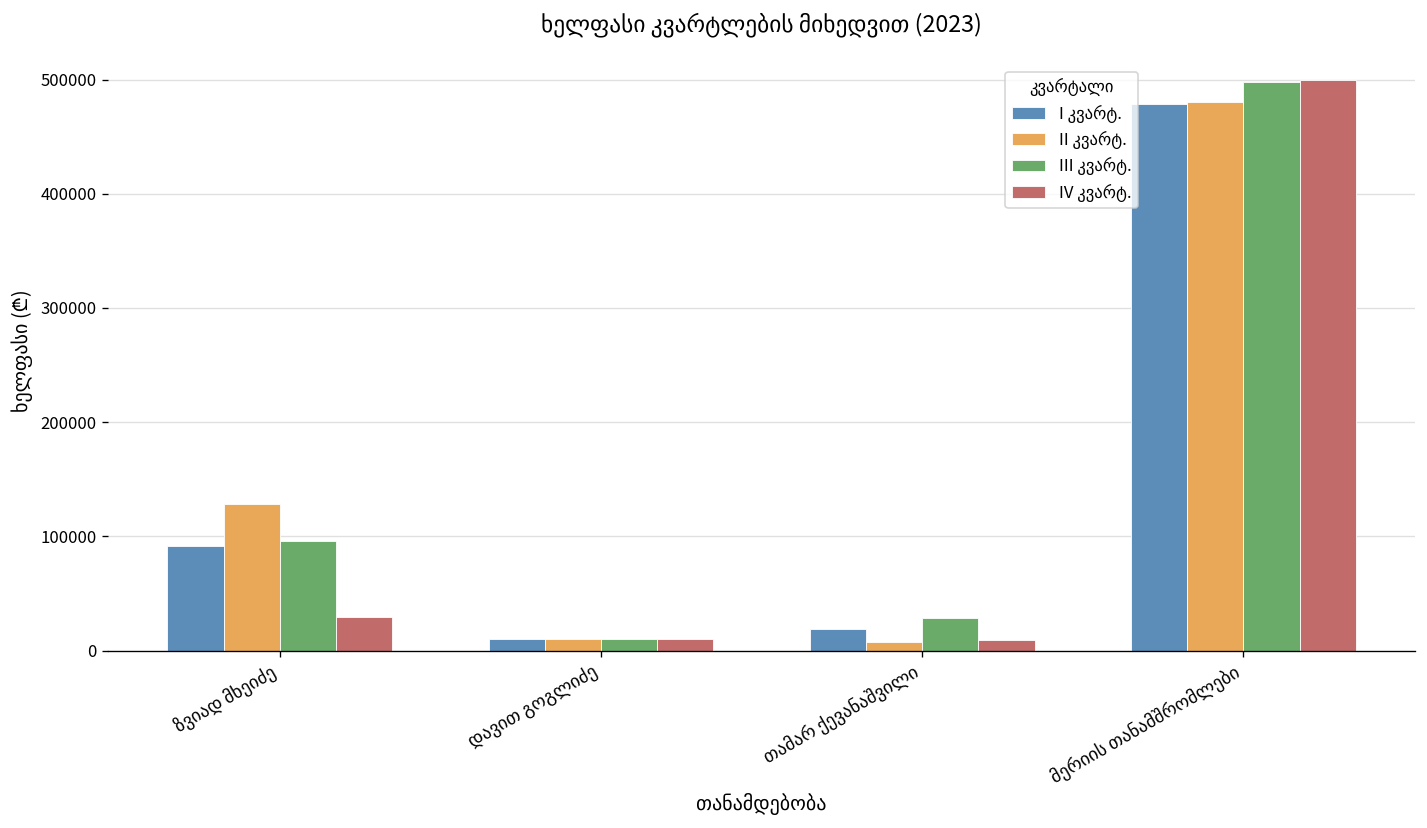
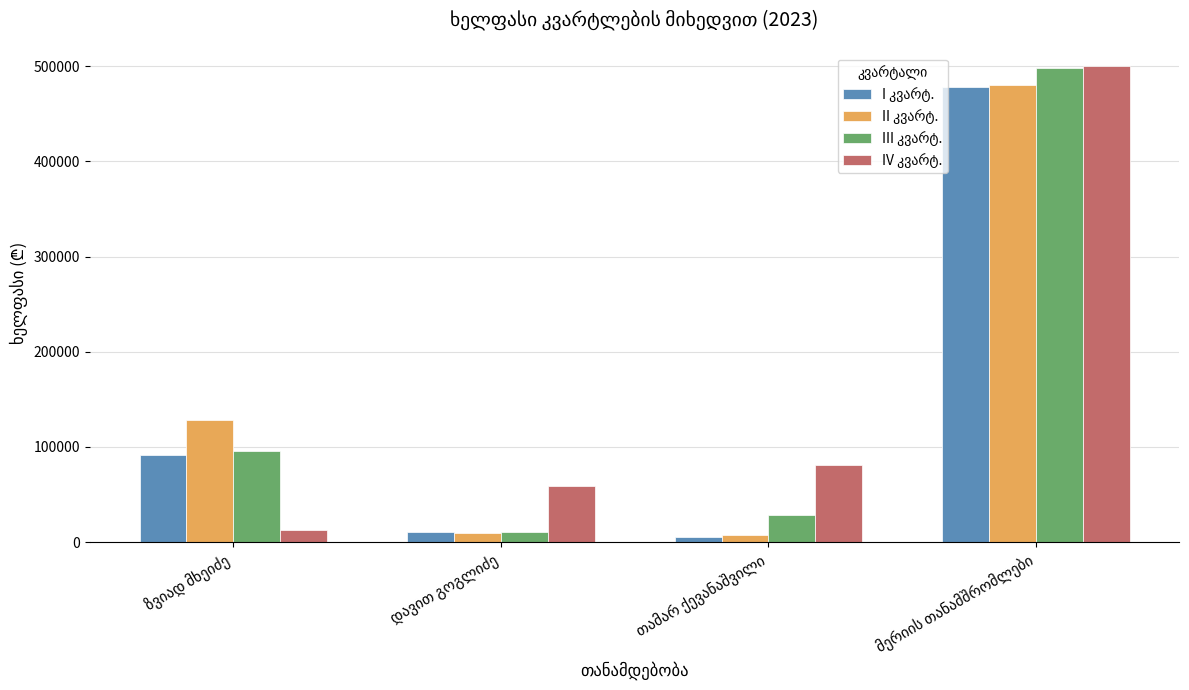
  {
    "I კვარტ.": {
      "ზვიად მხეიძე": 90000,
      "დავით გოგლიძე": 10000,
-     "თამარ ქევანაშვილი": 20000,
+     "თამარ ქევანაშვილი": 10000,
      "მერიის თანამშრომლები": 480000
    },
    "II კვარტ.": {
      "ზვიად მხეიძე": 130000,
      "დავით გოგლიძე": 10000,
      "თამარ ქევანაშვილი": 10000,
      "მერიის თანამშრომლები": 480000
    },
    "III კვარტ.": {
      "ზვიად მხეიძე": 100000,
      "დავით გოგლიძე": 10000,
      "თამარ ქევანაშვილი": 30000,
      "მერიის თანამშრომლები": 500000
    },
    "IV კვარტ.": {
-     "ზვიად მხეიძე": 30000,
-     "დავით გოგლიძე": 10000,
-     "თამარ ქევანაშვილი": 10000,
+     "ზვიად მხეიძე": 10000,
+     "დავით გოგლიძე": 60000,
+     "თამარ ქევანაშვილი": 80000,
      "მერიის თანამშრომლები": 500000
    }
  }
